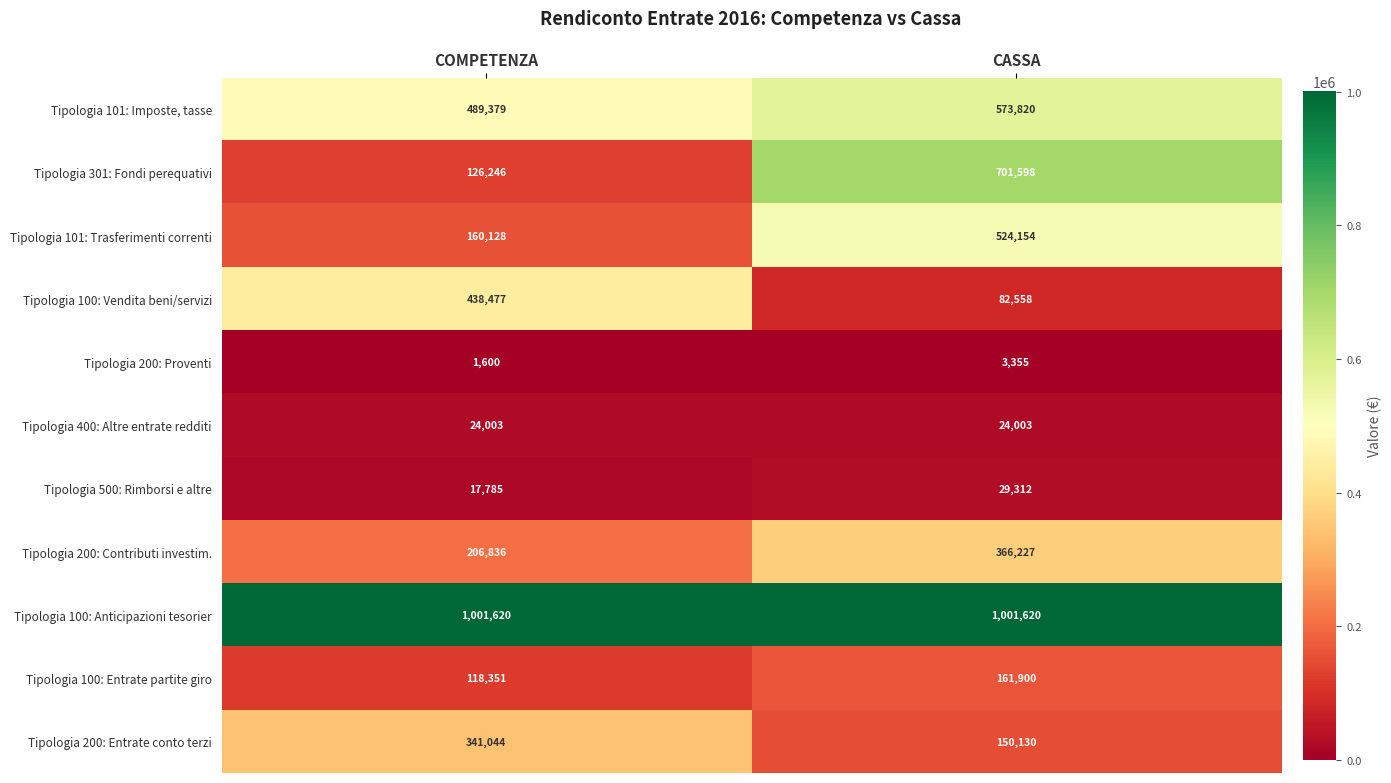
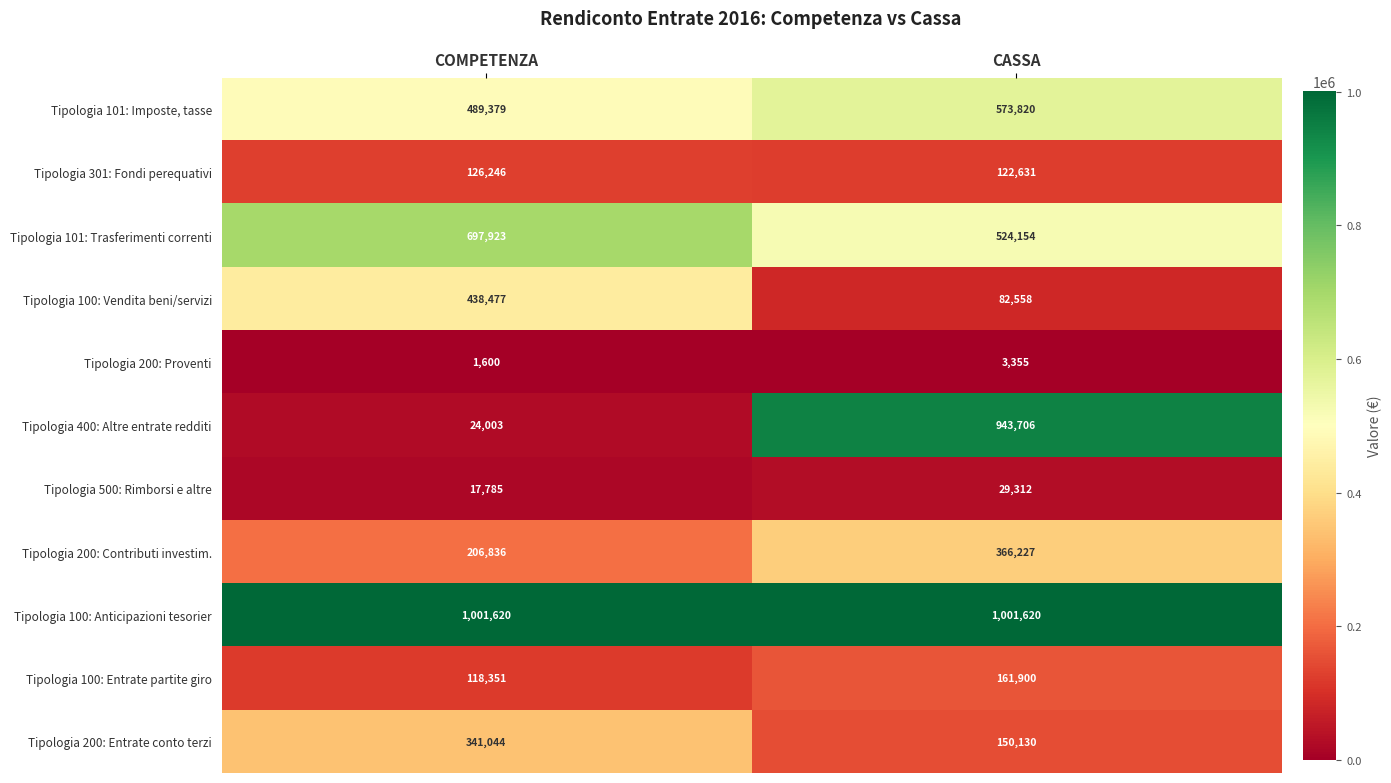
  {
    "Tipologia 101: Imposte, tasse": {
      "COMPETENZA": "489,379",
      "CASSA": "573,820"
    },
    "Tipologia 301: Fondi perequativi": {
      "COMPETENZA": "126,246",
-     "CASSA": "701,598"
+     "CASSA": "122,631"
    },
    "Tipologia 101: Trasferimenti correnti": {
-     "COMPETENZA": "160,128",
+     "COMPETENZA": "697,923",
      "CASSA": "524,154"
    },
    "Tipologia 100: Vendita beni/servizi": {
      "COMPETENZA": "438,477",
      "CASSA": "82,558"
    },
    "Tipologia 200: Proventi": {
      "COMPETENZA": "1,600",
      "CASSA": "3,355"
    },
    "Tipologia 400: Altre entrate redditi": {
      "COMPETENZA": "24,003",
-     "CASSA": "24,003"
+     "CASSA": "943,706"
    },
    "Tipologia 500: Rimborsi e altre": {
      "COMPETENZA": "17,785",
      "CASSA": "29,312"
    },
    "Tipologia 200: Contributi investim.": {
      "COMPETENZA": "206,836",
      "CASSA": "366,227"
    },
    "Tipologia 100: Anticipazioni tesorier": {
      "COMPETENZA": "1,001,620",
      "CASSA": "1,001,620"
    },
    "Tipologia 100: Entrate partite giro": {
      "COMPETENZA": "118,351",
      "CASSA": "161,900"
    },
    "Tipologia 200: Entrate conto terzi": {
      "COMPETENZA": "341,044",
      "CASSA": "150,130"
    }
  }
